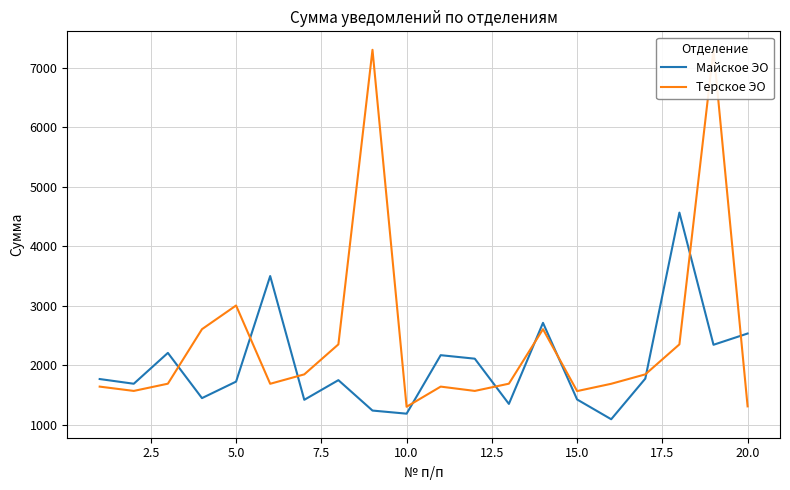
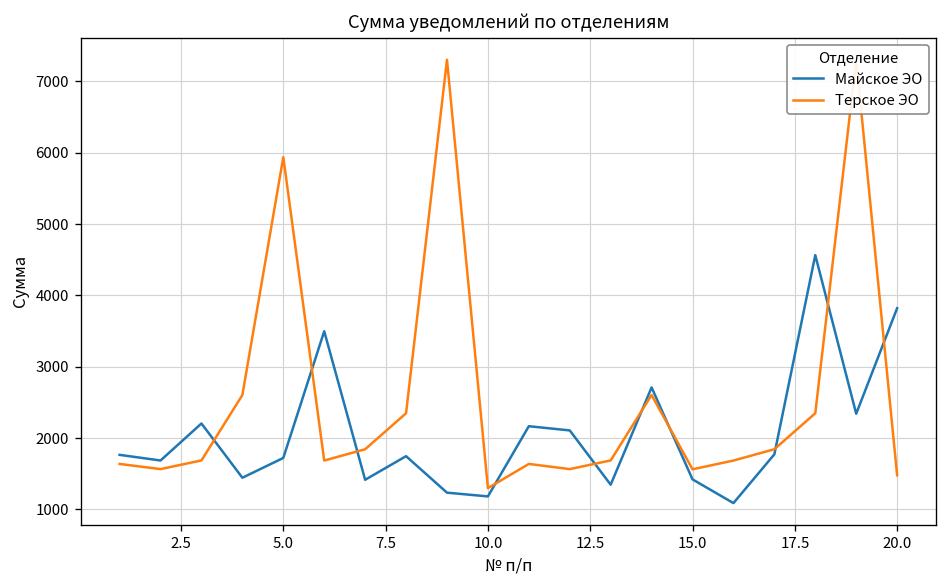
  {
    "Майское ЭО": {
      "5.0": 1700,
      "10.0": 1200,
      "15.0": 1400,
-     "20.0": 2500
+     "20.0": 3800
    },
    "Терское ЭО": {
-     "5.0": 3000,
+     "5.0": 5900,
      "10.0": 1300,
      "15.0": 1600,
-     "20.0": 1300
+     "20.0": 1500
    }
  }
